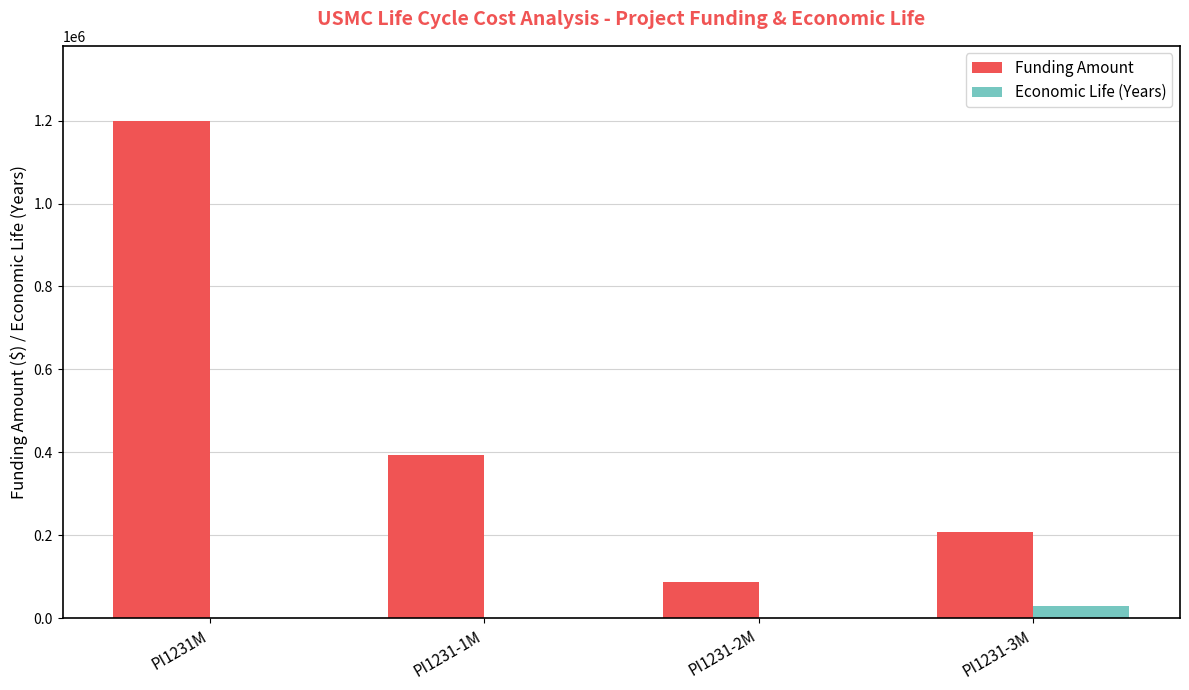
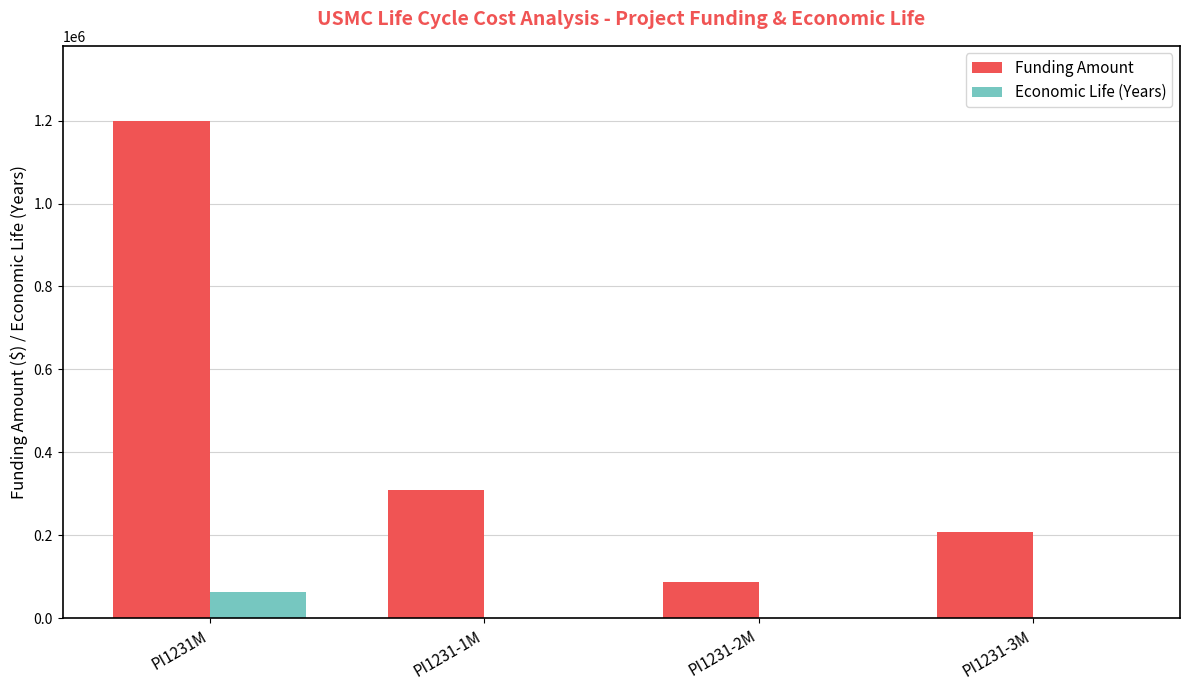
  {
    "Funding Amount": {
      "PI1231M": 1200000,
-     "PI1231-1M": 390000,
+     "PI1231-1M": 310000,
      "PI1231-2M": 90000,
      "PI1231-3M": 210000
    },
    "Economic Life (Years)": {
-     "PI1231M": 0,
-     "PI1231-3M": 30000
+     "PI1231M": 60000,
+     "PI1231-3M": 0
    }
  }
